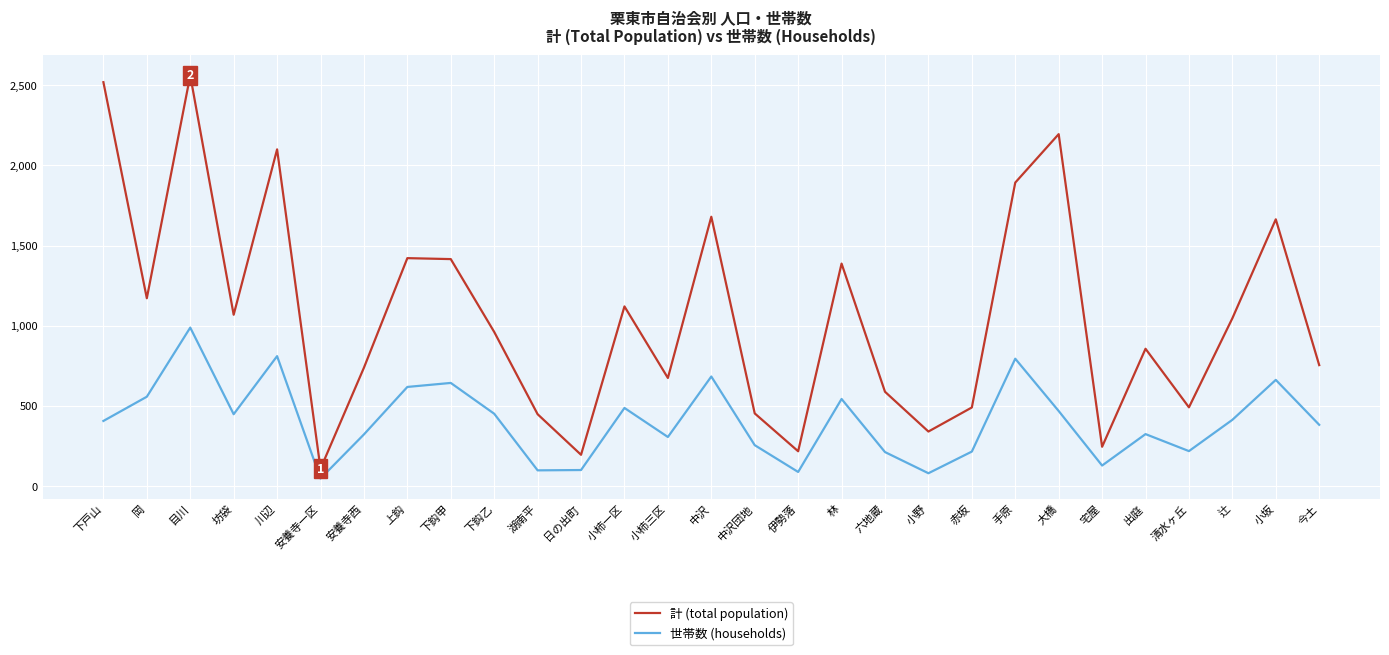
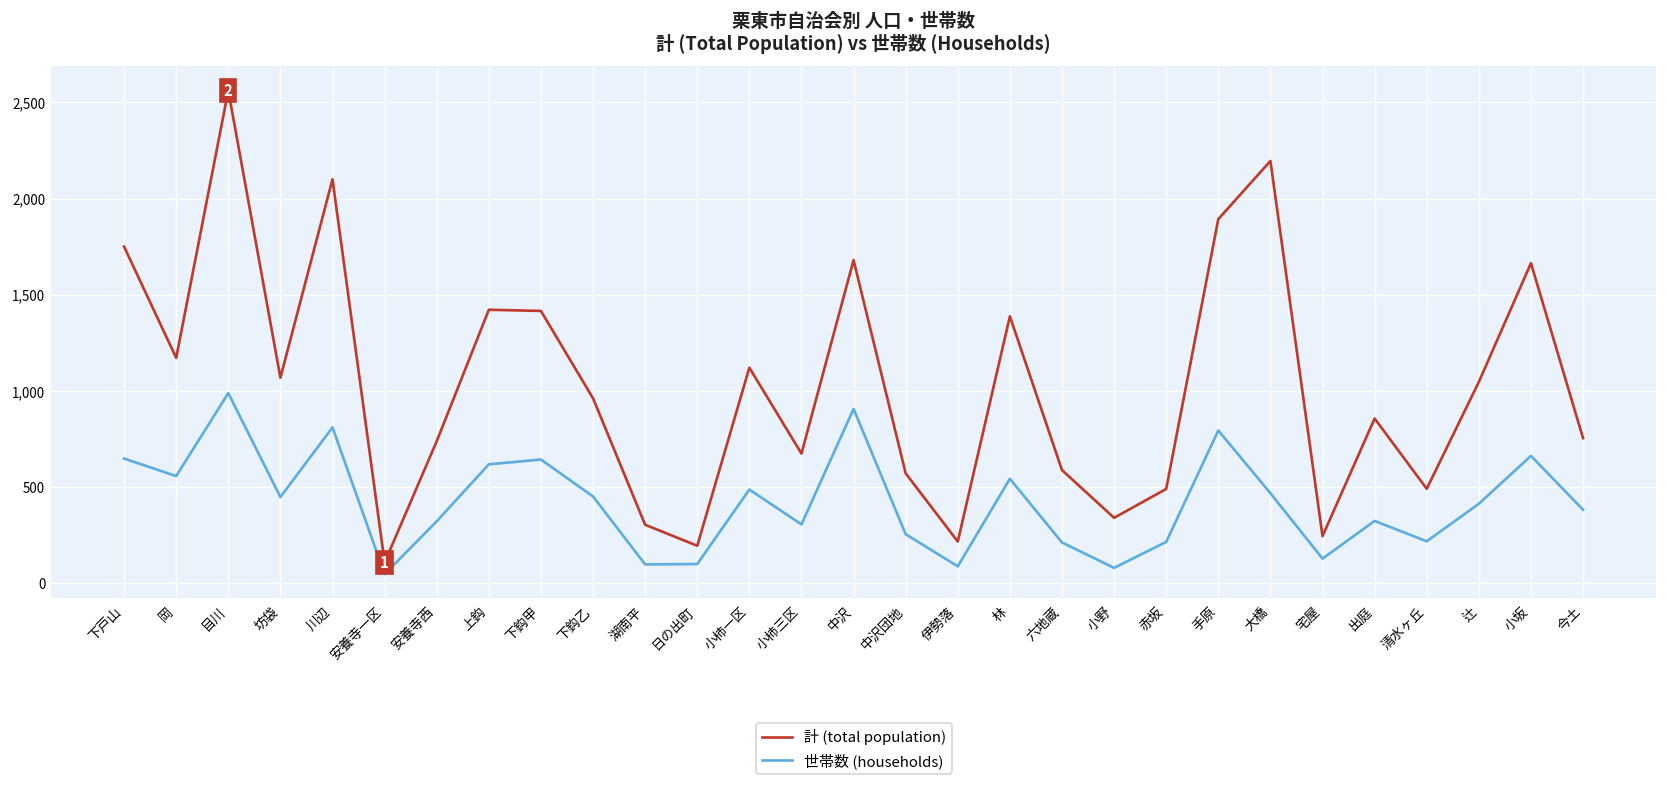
  {
    "計 (total population)": {
-     "下戸山": "2,520",
+     "下戸山": "1,750",
      "岡": "1,170",
      "坊袋": "1,070",
      "川辺": "2,100",
      "安養寺西": "740",
      "上鈎": "1,420",
      "下鈎甲": "1,420",
      "下鈎乙": "960",
-     "湖南平": "450",
+     "湖南平": "310",
      "日の出町": "200",
      "小柿一区": "1,120",
      "小柿三区": "680",
      "中沢": "1,680",
-     "中沢団地": "450",
+     "中沢団地": "570",
      "伊勢落": "220",
      "林": "1,390",
      "六地蔵": "590",
      "小野": "340",
      "赤坂": "490",
      "手原": "1,890",
      "大橋": "2,200",
      "宅屋": "250",
      "出庭": "860",
      "清水ヶ丘": "490",
      "辻": "1,050",
      "小坂": "1,660",
      "今土": "760"
    },
    "世帯数 (households)": {
-     "下戸山": "410",
+     "下戸山": "650",
      "岡": "560",
      "目川": "990",
      "坊袋": "450",
      "川辺": "810",
      "安養寺一区": "50",
      "安養寺西": "320",
      "上鈎": "620",
      "下鈎甲": "640",
      "下鈎乙": "450",
      "湖南平": "100",
      "日の出町": "100",
      "小柿一区": "490",
      "小柿三区": "310",
-     "中沢": "680",
+     "中沢": "910",
      "中沢団地": "260",
      "伊勢落": "90",
      "林": "540",
      "六地蔵": "210",
      "小野": "80",
      "赤坂": "220",
      "手原": "800",
      "大橋": "470",
      "宅屋": "130",
      "出庭": "330",
      "清水ヶ丘": "220",
      "辻": "410",
      "小坂": "660",
      "今土": "380"
    }
  }
